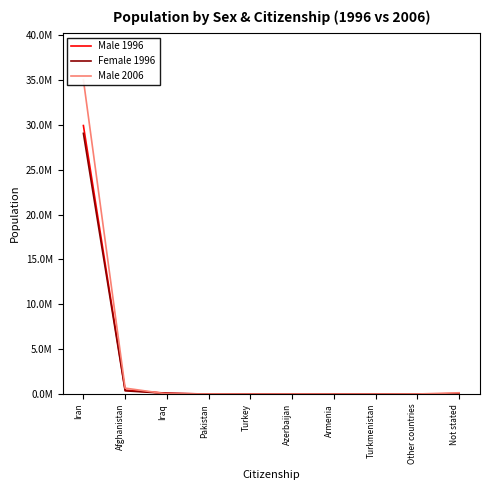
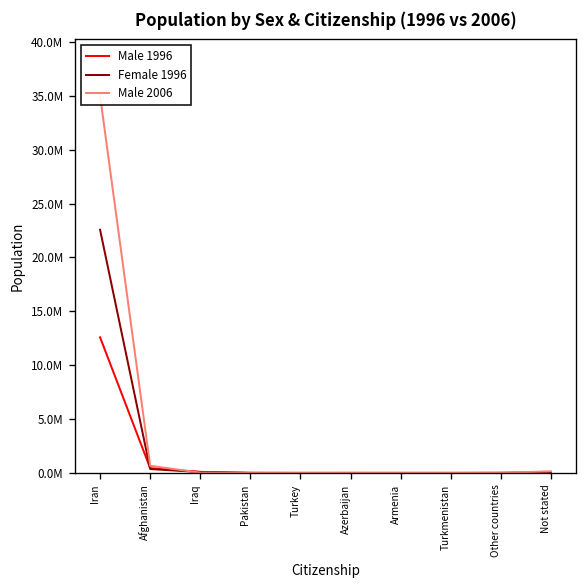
  {
    "Male 1996": {
-     "Iran": 30000000
+     "Iran": 13000000
    },
    "Female 1996": {
-     "Iran": 29000000
+     "Iran": 23000000
    }
  }
